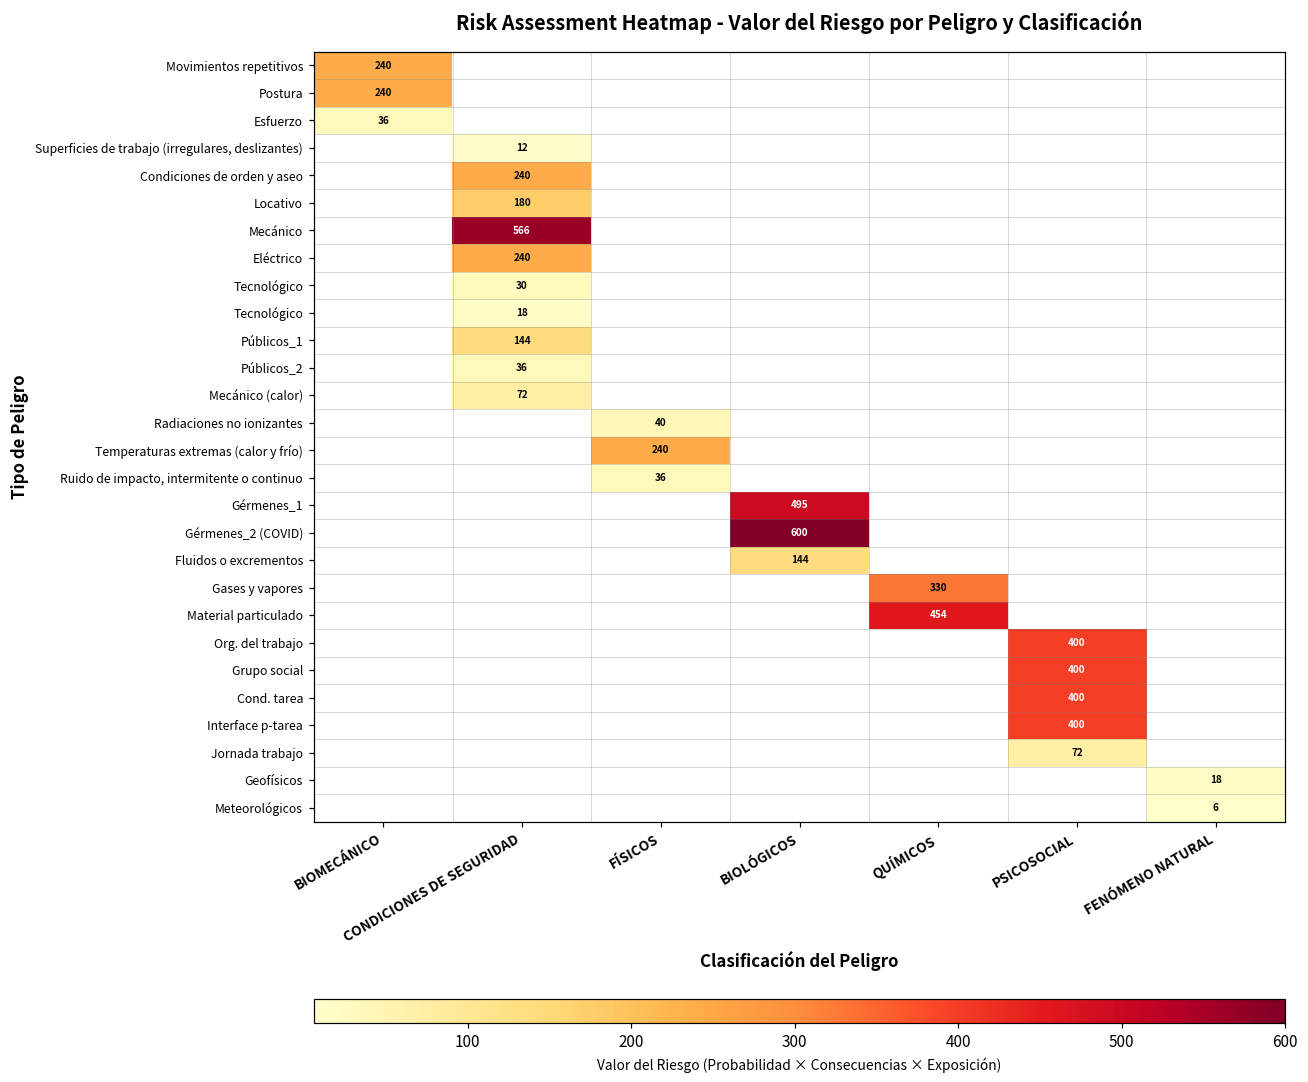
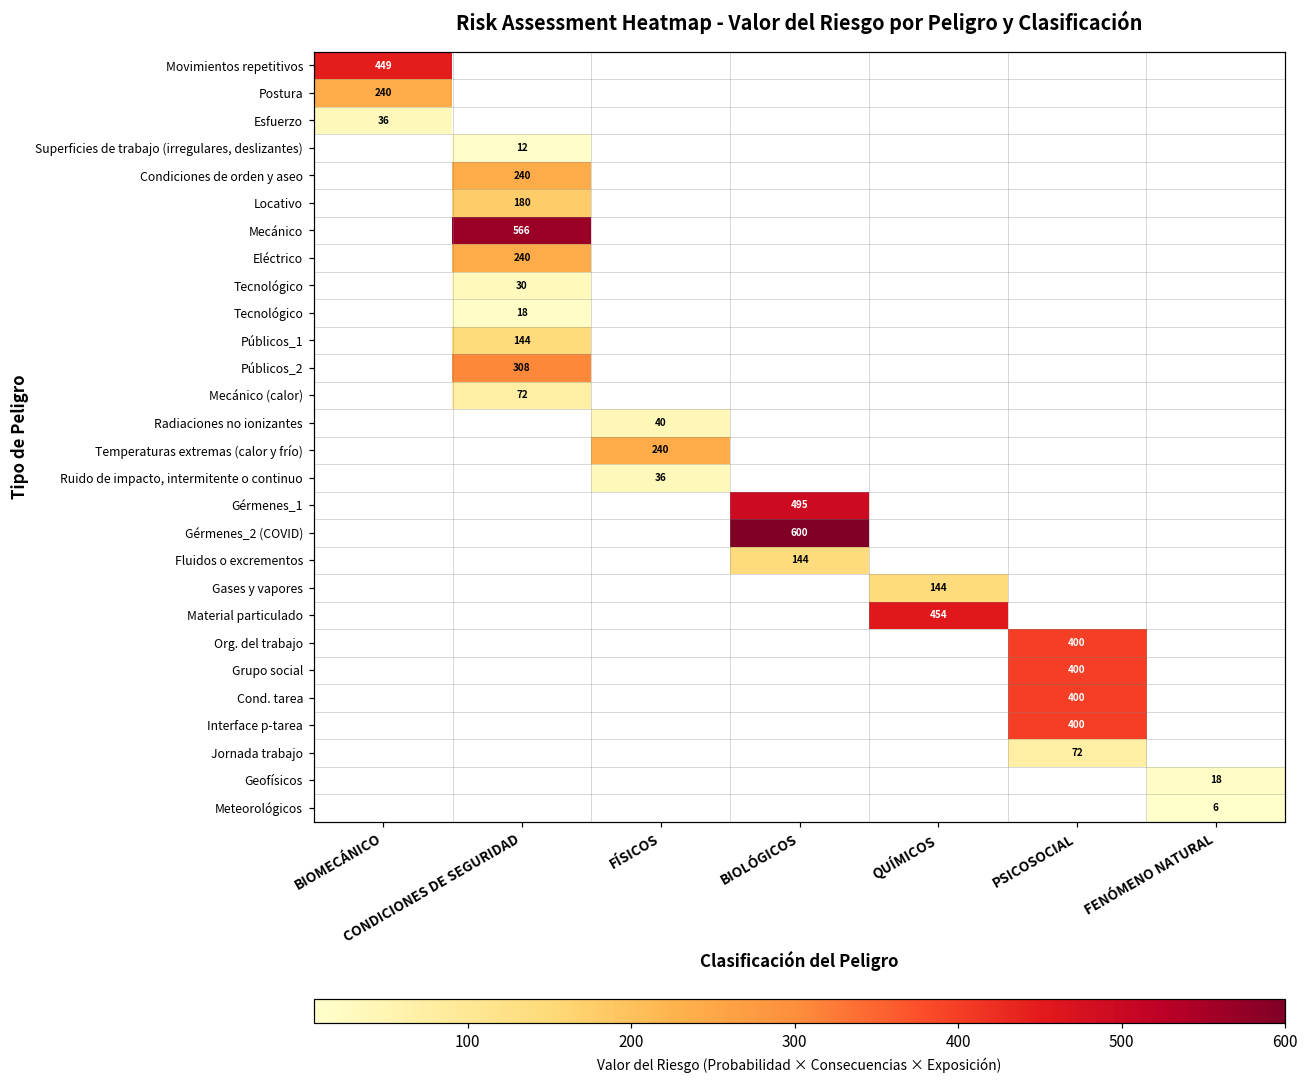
  {
    "Movimientos repetitivos": {
-     "BIOMECÁNICO": 240
+     "BIOMECÁNICO": 449
    },
    "Postura": {
      "BIOMECÁNICO": 240
    },
    "Esfuerzo": {
      "BIOMECÁNICO": 36
    },
    "Superficies de trabajo (irregulares, deslizantes)": {
      "CONDICIONES DE SEGURIDAD": 12
    },
    "Condiciones de orden y aseo": {
      "CONDICIONES DE SEGURIDAD": 240
    },
    "Locativo": {
      "CONDICIONES DE SEGURIDAD": 180
    },
    "Mecánico": {
      "CONDICIONES DE SEGURIDAD": 566
    },
    "Eléctrico": {
      "CONDICIONES DE SEGURIDAD": 240
    },
    "Públicos_1": {
      "CONDICIONES DE SEGURIDAD": 144
    },
    "Públicos_2": {
-     "CONDICIONES DE SEGURIDAD": 36
+     "CONDICIONES DE SEGURIDAD": 308
    },
    "Mecánico (calor)": {
      "CONDICIONES DE SEGURIDAD": 72
    },
    "Radiaciones no ionizantes": {
      "FÍSICOS": 40
    },
    "Temperaturas extremas (calor y frío)": {
      "FÍSICOS": 240
    },
    "Ruido de impacto, intermitente o continuo": {
      "FÍSICOS": 36
    },
    "Gérmenes_1": {
      "BIOLÓGICOS": 495
    },
    "Gérmenes_2 (COVID)": {
      "BIOLÓGICOS": 600
    },
    "Fluidos o excrementos": {
      "BIOLÓGICOS": 144
    },
    "Gases y vapores": {
-     "QUÍMICOS": 330
+     "QUÍMICOS": 144
    },
    "Material particulado": {
      "QUÍMICOS": 454
    },
    "Org. del trabajo": {
      "PSICOSOCIAL": 400
    },
    "Grupo social": {
      "PSICOSOCIAL": 400
    },
    "Cond. tarea": {
      "PSICOSOCIAL": 400
    },
    "Interface p-tarea": {
      "PSICOSOCIAL": 400
    },
    "Jornada trabajo": {
      "PSICOSOCIAL": 72
    },
    "Geofísicos": {
      "FENÓMENO NATURAL": 18
    },
    "Meteorológicos": {
      "FENÓMENO NATURAL": 6
    }
  }
